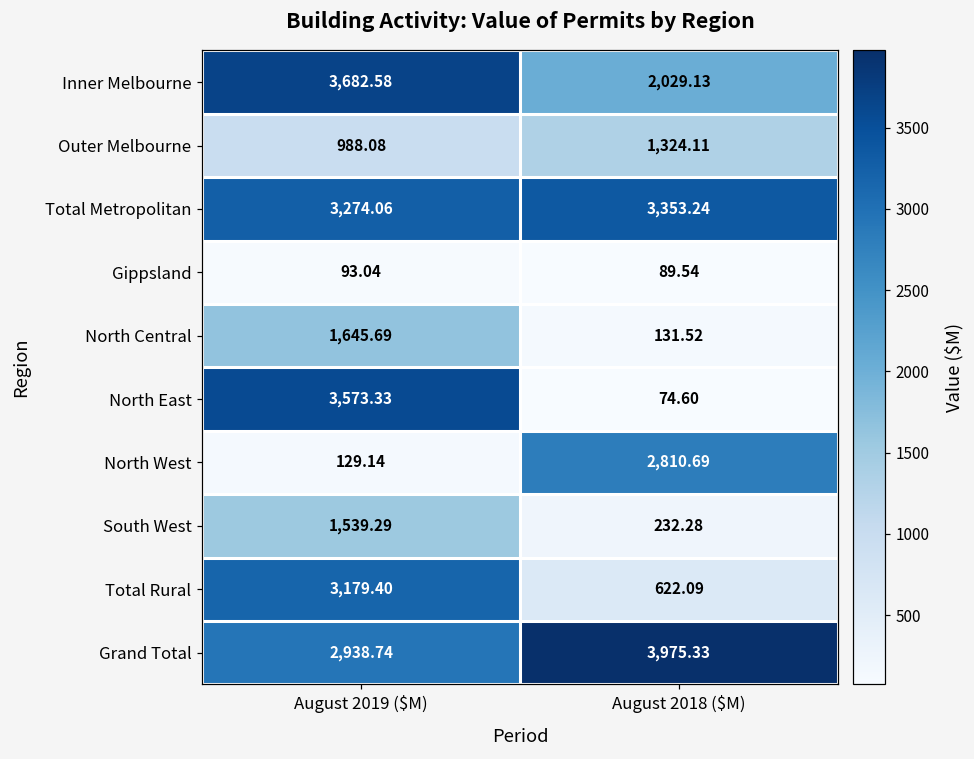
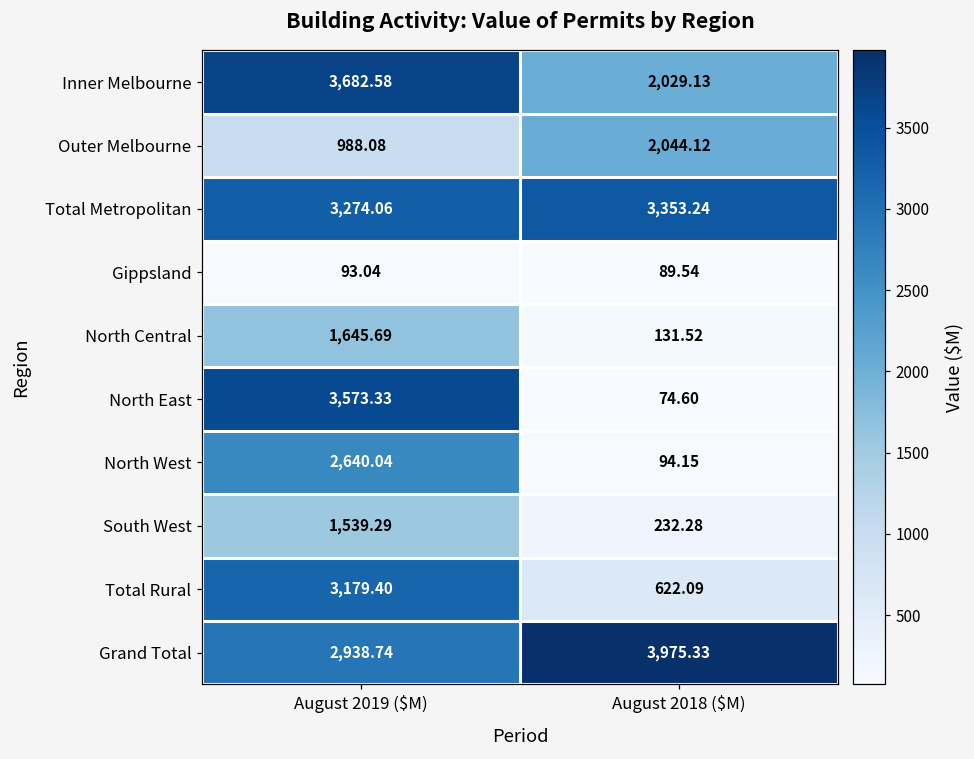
  {
    "Inner Melbourne": {
      "August 2019 ($M)": "3,682.58",
      "August 2018 ($M)": "2,029.13"
    },
    "Outer Melbourne": {
      "August 2019 ($M)": "988.08",
-     "August 2018 ($M)": "1,324.11"
+     "August 2018 ($M)": "2,044.12"
    },
    "Total Metropolitan": {
      "August 2019 ($M)": "3,274.06",
      "August 2018 ($M)": "3,353.24"
    },
    "Gippsland": {
      "August 2019 ($M)": "93.04",
      "August 2018 ($M)": "89.54"
    },
    "North Central": {
      "August 2019 ($M)": "1,645.69",
      "August 2018 ($M)": "131.52"
    },
    "North East": {
      "August 2019 ($M)": "3,573.33",
      "August 2018 ($M)": "74.60"
    },
    "North West": {
-     "August 2019 ($M)": "129.14",
-     "August 2018 ($M)": "2,810.69"
+     "August 2019 ($M)": "2,640.04",
+     "August 2018 ($M)": "94.15"
    },
    "South West": {
      "August 2019 ($M)": "1,539.29",
      "August 2018 ($M)": "232.28"
    },
    "Total Rural": {
      "August 2019 ($M)": "3,179.40",
      "August 2018 ($M)": "622.09"
    },
    "Grand Total": {
      "August 2019 ($M)": "2,938.74",
      "August 2018 ($M)": "3,975.33"
    }
  }
